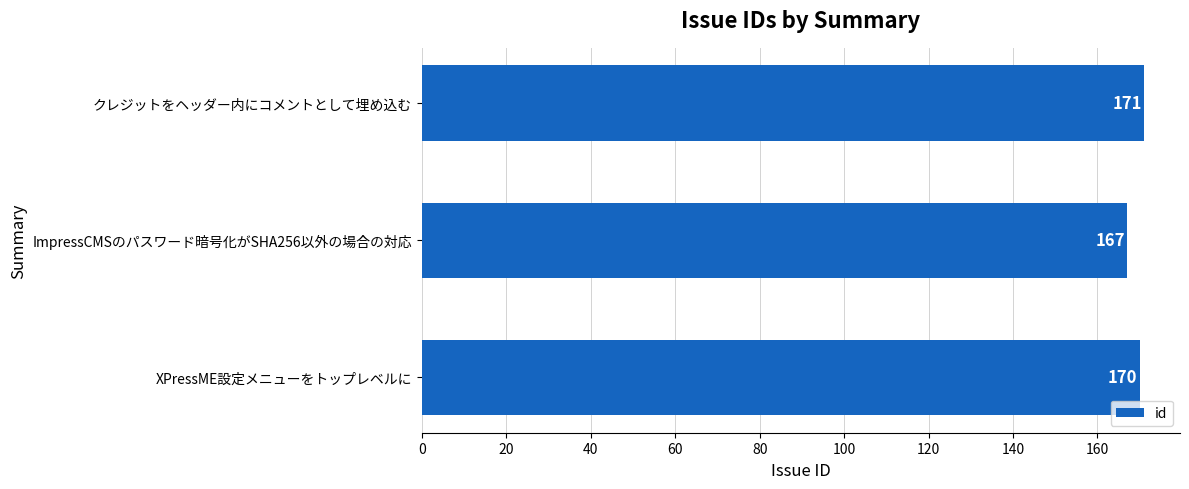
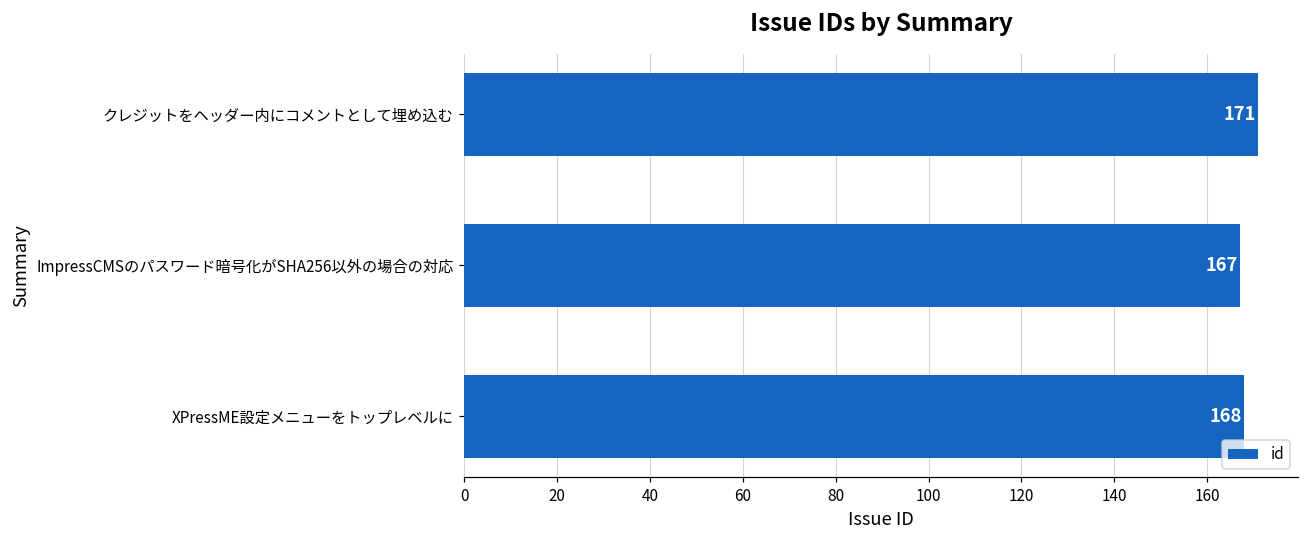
  {
    "クレジットをヘッダー内にコメントとして埋め込む": 171,
    "ImpressCMSのパスワード暗号化がSHA256以外の場合の対応": 167,
-   "XPressME設定メニューをトップレベルに": 170
+   "XPressME設定メニューをトップレベルに": 168
  }
